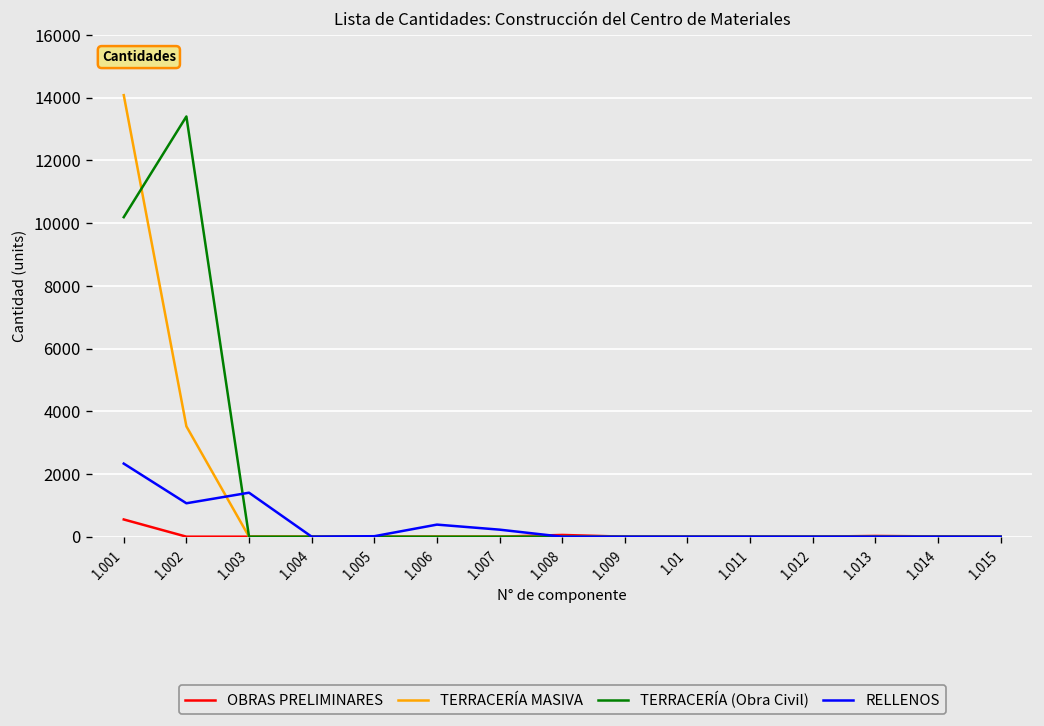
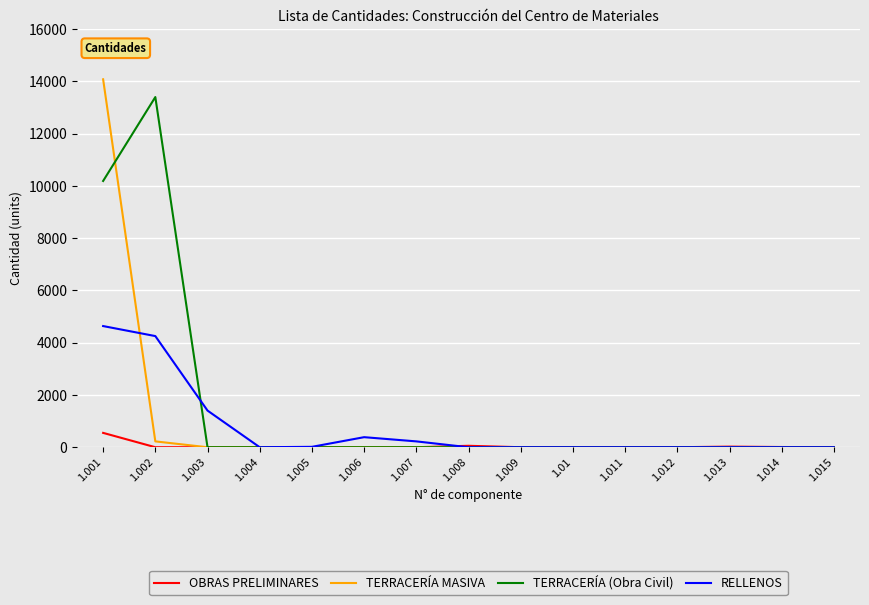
  {
    "OBRAS PRELIMINARES": {
      "1.001": 600,
      "1.002": 0
    },
    "TERRACERÍA MASIVA": {
      "1.001": 14100,
-     "1.002": 3500
+     "1.002": 200
    },
    "TERRACERÍA (Obra Civil)": {
      "1.001": 10200,
      "1.002": 13400
    },
    "RELLENOS": {
-     "1.001": 2300,
-     "1.002": 1100,
+     "1.001": 4600,
+     "1.002": 4300,
      "1.003": 1400,
      "1.006": 400,
      "1.007": 200
    }
  }
